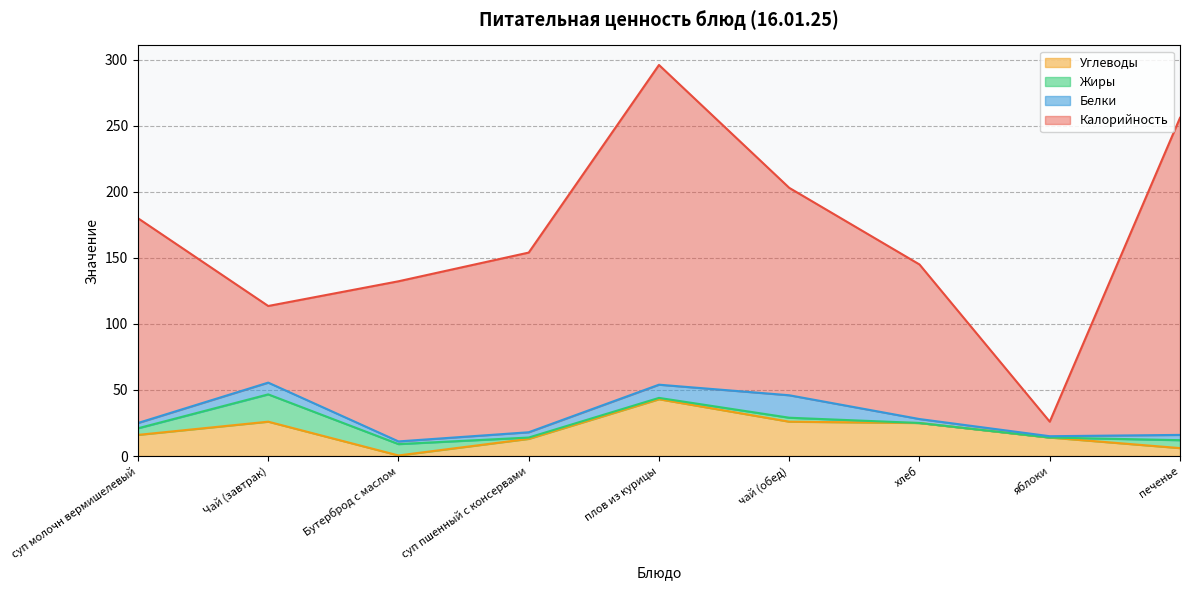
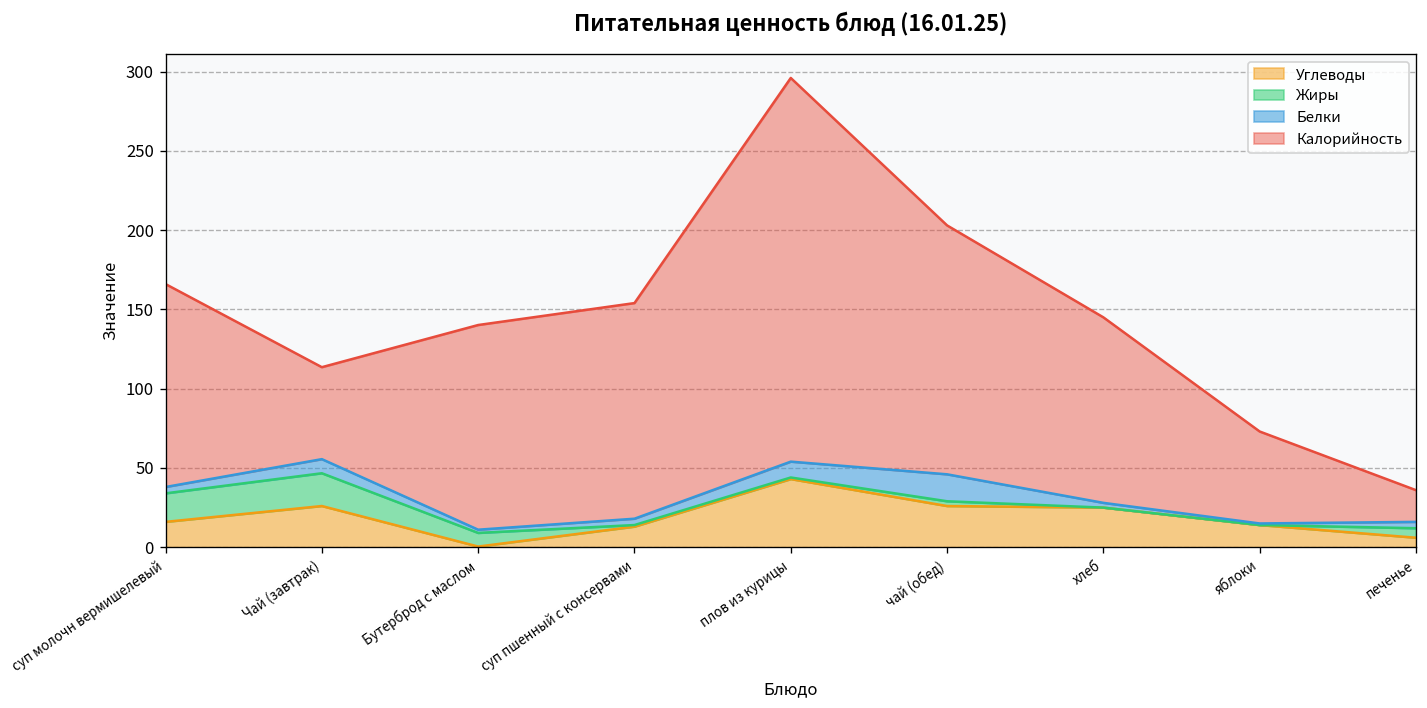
  {
    "Углеводы": {
      "суп молочн вермишелевый": 16,
      "Чай (завтрак)": 26,
      "Бутерброд с маслом": 0,
      "чай (обед)": 26,
      "печенье": 6
    },
    "Жиры": {
-     "суп молочн вермишелевый": 5,
+     "суп молочн вермишелевый": 18,
      "Чай (завтрак)": 21,
      "Бутерброд с маслом": 9,
      "чай (обед)": 3,
      "печенье": 6
    },
    "Белки": {
      "суп молочн вермишелевый": 4,
      "Чай (завтрак)": 9,
      "Бутерброд с маслом": 2,
      "суп пшенный с консервами": 4,
      "плов из курицы": 10,
      "чай (обед)": 17,
      "хлеб": 3,
      "печенье": 4
    },
    "Калорийность": {
-     "суп молочн вермишелевый": 155,
+     "суп молочн вермишелевый": 128,
      "Чай (завтрак)": 58,
-     "Бутерброд с маслом": 121,
+     "Бутерброд с маслом": 129,
      "суп пшенный с консервами": 136,
      "плов из курицы": 242,
      "чай (обед)": 157,
      "хлеб": 117,
-     "яблоки": 11,
-     "печенье": 240
+     "яблоки": 58,
+     "печенье": 20
    }
  }
